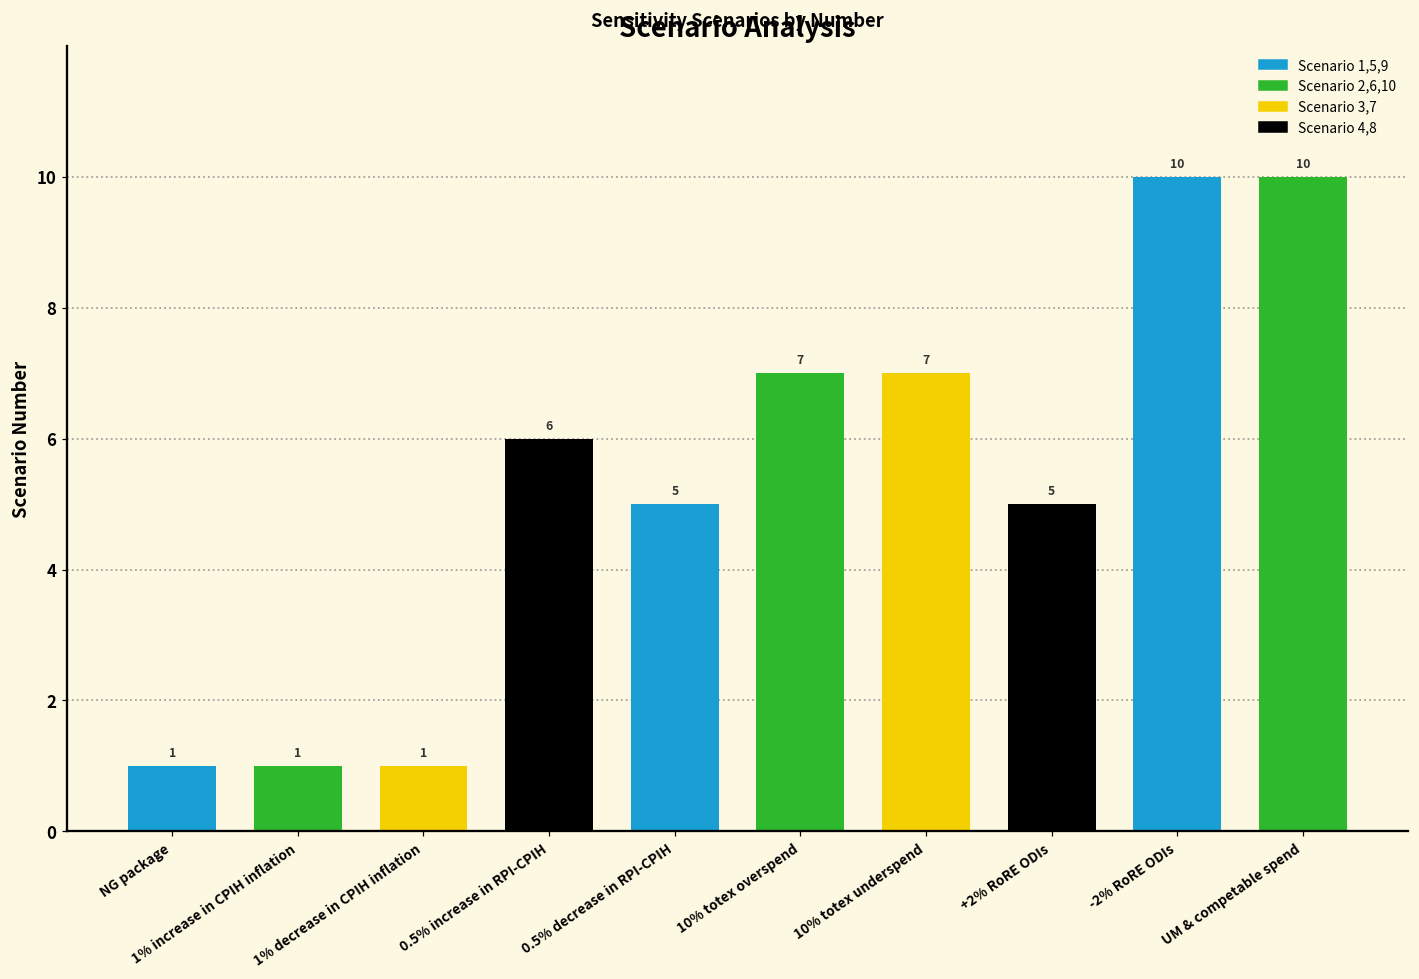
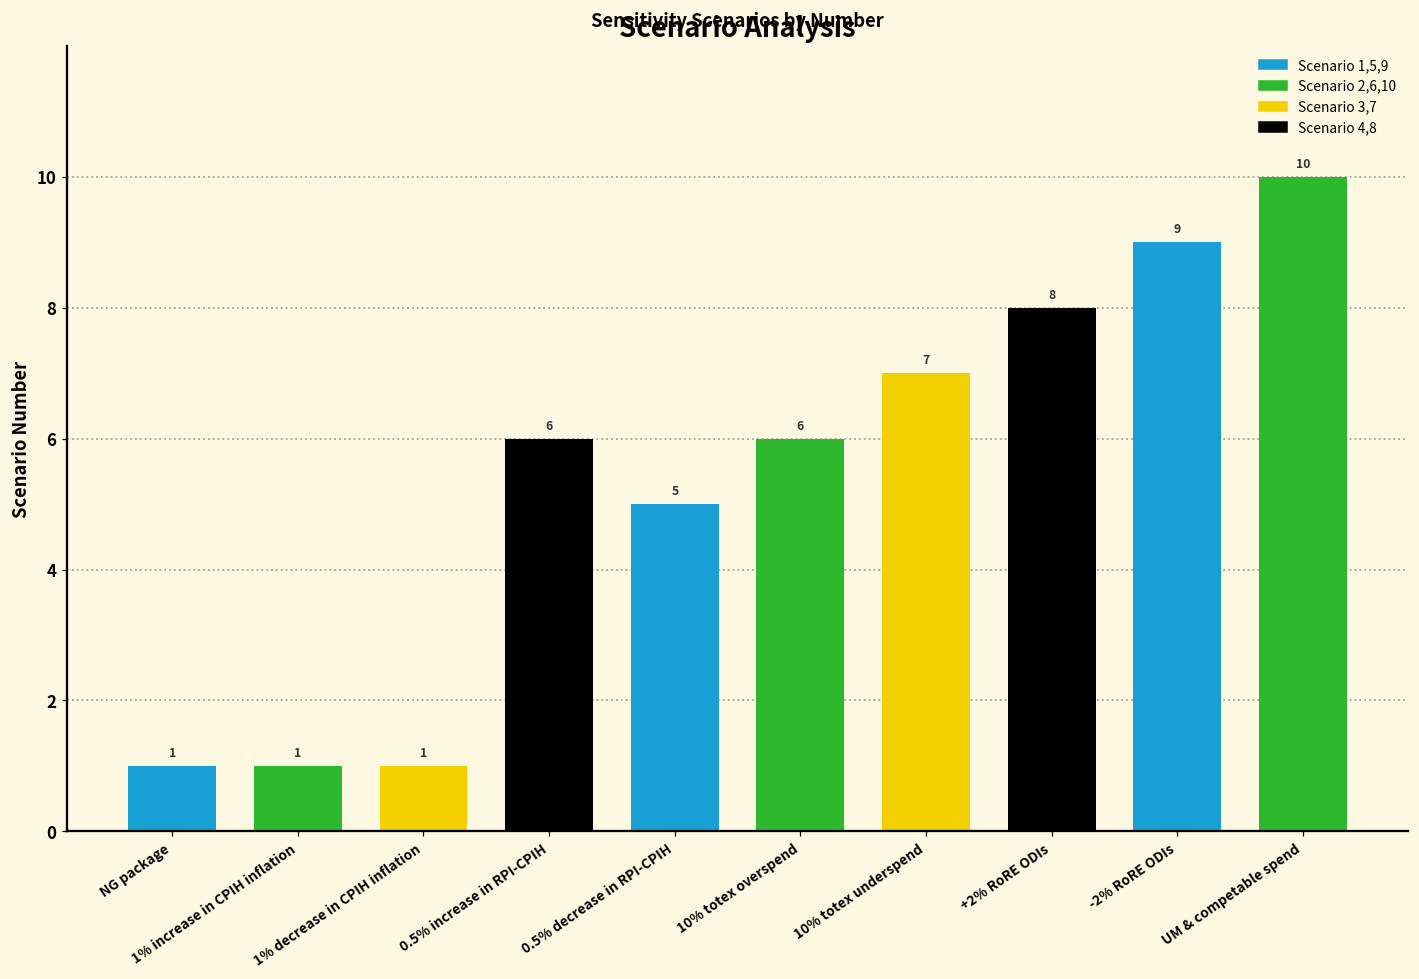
  {
    "NG package": 1,
    "1% increase in CPIH inflation": 1,
    "1% decrease in CPIH inflation": 1,
    "0.5% increase in RPI-CPIH": 6,
    "0.5% decrease in RPI-CPIH": 5,
-   "10% totex overspend": 7,
+   "10% totex overspend": 6,
    "10% totex underspend": 7,
-   "+2% RoRE ODIs": 5,
-   "-2% RoRE ODIs": 10,
+   "+2% RoRE ODIs": 8,
+   "-2% RoRE ODIs": 9,
    "UM & competable spend": 10
  }
